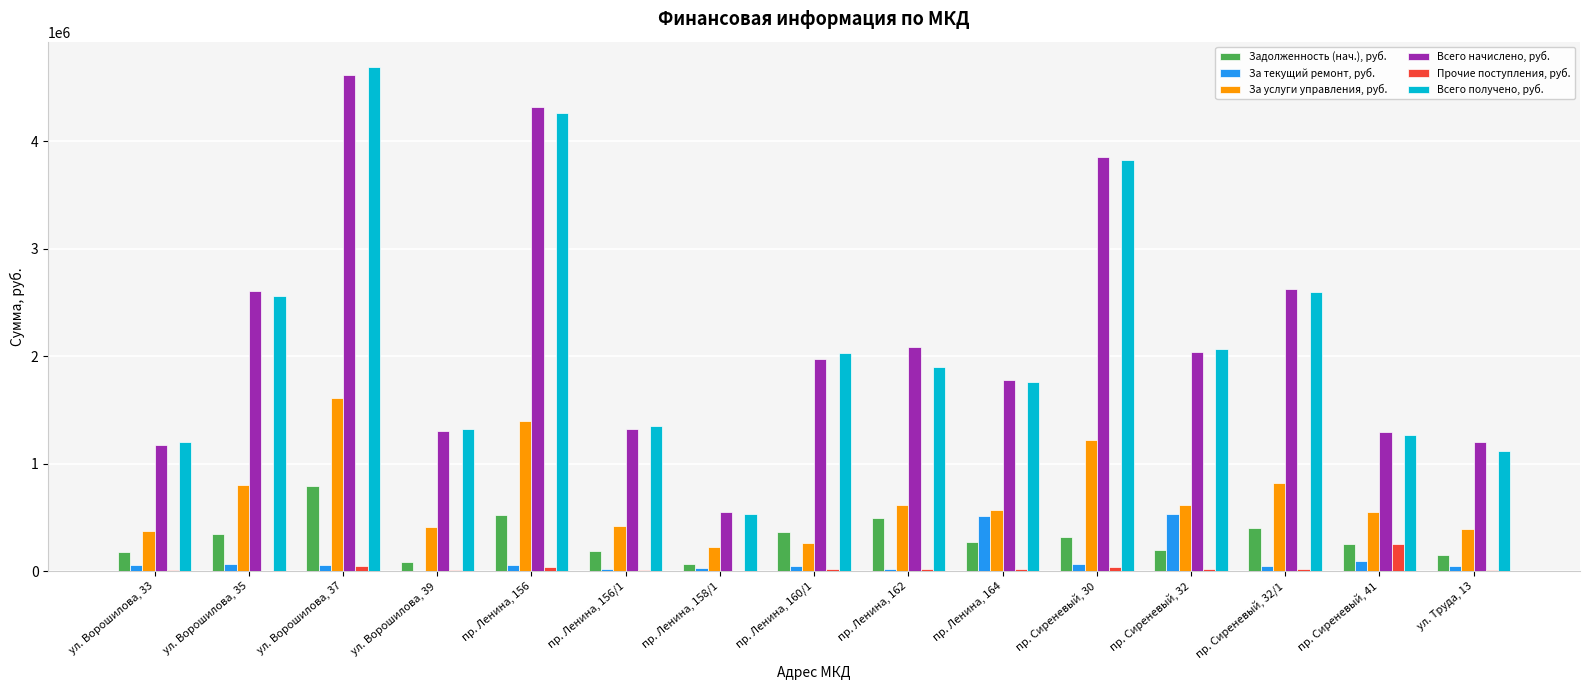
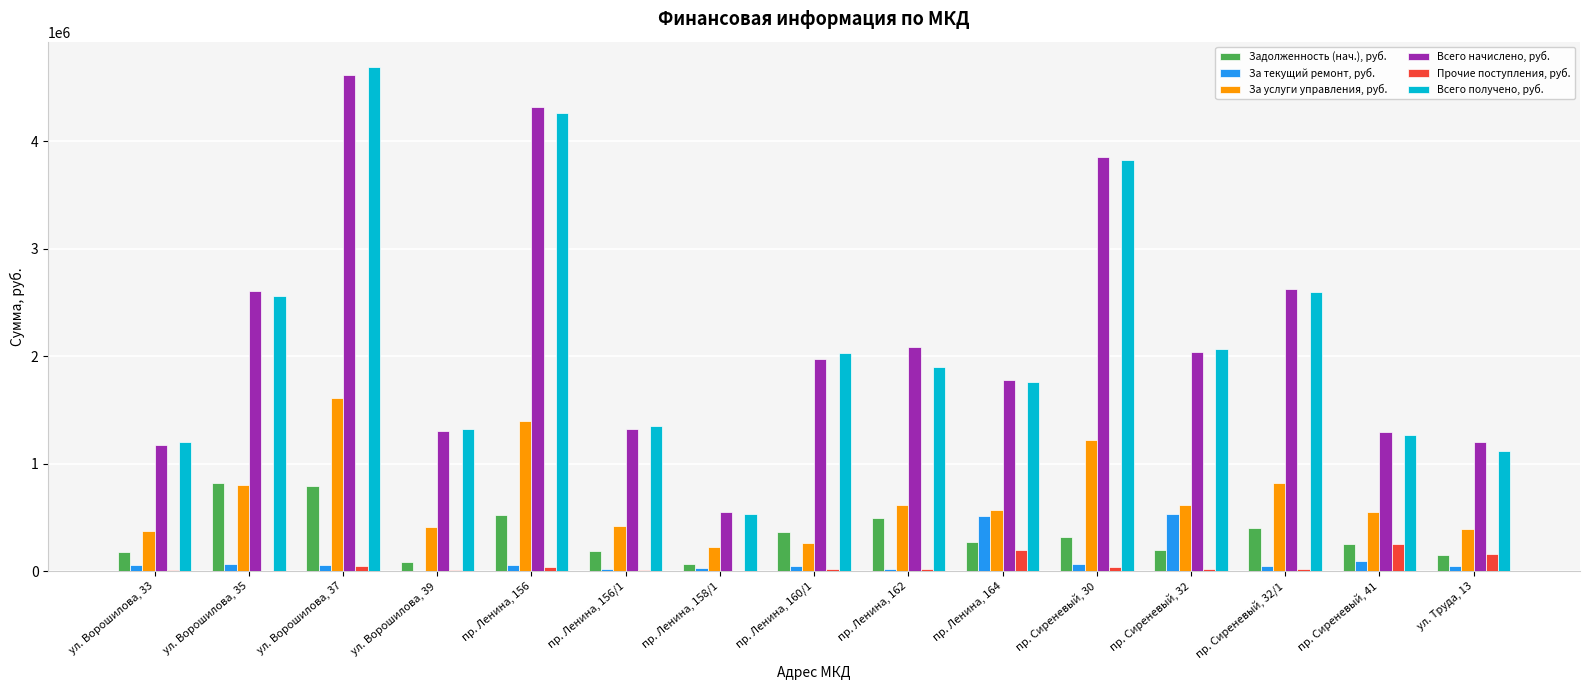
  {
    "Задолженность (нач.), руб.": {
      "ул. Ворошилова, 33": 180000,
-     "ул. Ворошилова, 35": 350000,
+     "ул. Ворошилова, 35": 820000,
      "ул. Ворошилова, 37": 800000,
      "ул. Ворошилова, 39": 90000,
      "пр. Ленина, 156": 520000,
      "пр. Ленина, 156/1": 190000,
      "пр. Ленина, 158/1": 70000,
      "пр. Ленина, 160/1": 370000,
      "пр. Ленина, 162": 490000,
      "пр. Ленина, 164": 280000,
      "пр. Сиреневый, 30": 320000,
      "пр. Сиреневый, 32": 200000,
      "пр. Сиреневый, 32/1": 410000,
      "пр. Сиреневый, 41": 260000,
      "ул. Труда, 13": 160000
    },
    "За услуги управления, руб.": {
      "ул. Ворошилова, 33": 370000,
      "ул. Ворошилова, 35": 800000,
      "ул. Ворошилова, 37": 1610000,
      "ул. Ворошилова, 39": 410000,
      "пр. Ленина, 156": 1390000,
      "пр. Ленина, 156/1": 420000,
      "пр. Ленина, 158/1": 230000,
      "пр. Ленина, 160/1": 260000,
      "пр. Ленина, 162": 610000,
      "пр. Ленина, 164": 570000,
      "пр. Сиреневый, 30": 1220000,
      "пр. Сиреневый, 32": 620000,
      "пр. Сиреневый, 32/1": 830000,
      "пр. Сиреневый, 41": 550000,
      "ул. Труда, 13": 390000
    },
    "Всего начислено, руб.": {
      "ул. Ворошилова, 33": 1180000,
      "ул. Ворошилова, 35": 2610000,
      "ул. Ворошилова, 37": 4620000,
      "ул. Ворошилова, 39": 1300000,
      "пр. Ленина, 156": 4320000,
      "пр. Ленина, 156/1": 1330000,
      "пр. Ленина, 158/1": 550000,
      "пр. Ленина, 160/1": 1980000,
      "пр. Ленина, 162": 2080000,
      "пр. Ленина, 164": 1780000,
      "пр. Сиреневый, 30": 3850000,
      "пр. Сиреневый, 32": 2040000,
      "пр. Сиреневый, 32/1": 2620000,
      "пр. Сиреневый, 41": 1290000,
      "ул. Труда, 13": 1200000
    },
    "Прочие поступления, руб.": {
      "ул. Ворошилова, 37": 50000,
      "пр. Ленина, 156": 40000,
-     "пр. Ленина, 164": 20000,
+     "пр. Ленина, 164": 200000,
      "пр. Сиреневый, 30": 40000,
      "пр. Сиреневый, 32/1": 20000,
      "пр. Сиреневый, 41": 260000,
-     "ул. Труда, 13": 10000
+     "ул. Труда, 13": 160000
    }
  }
